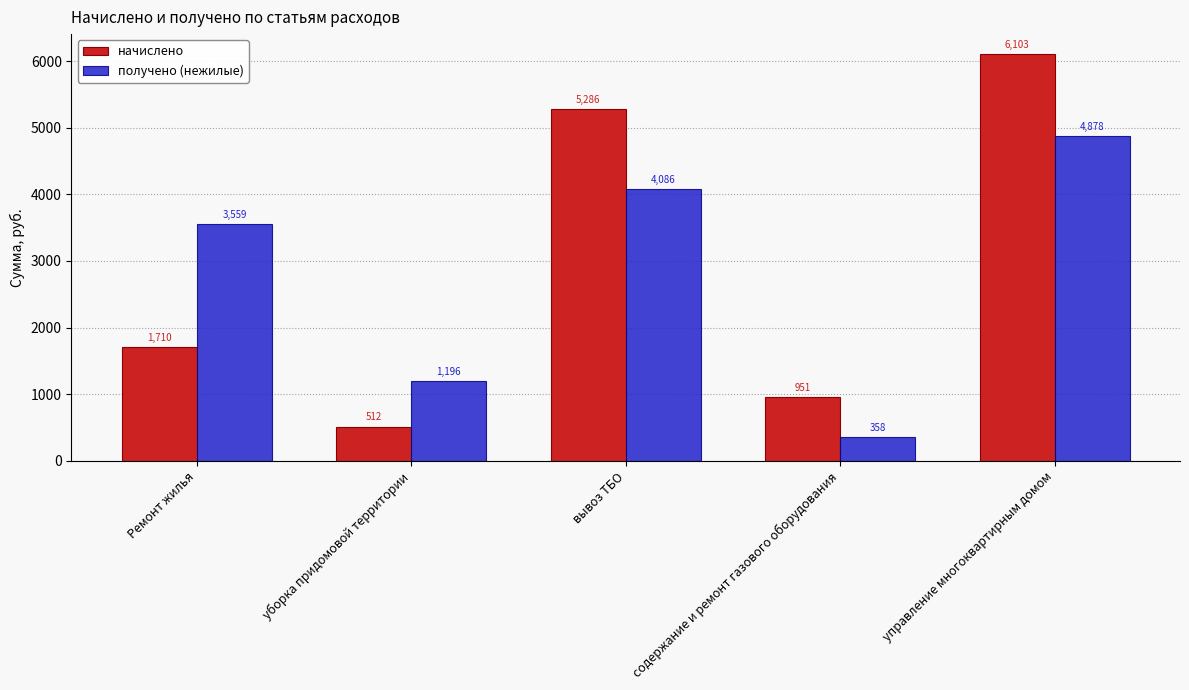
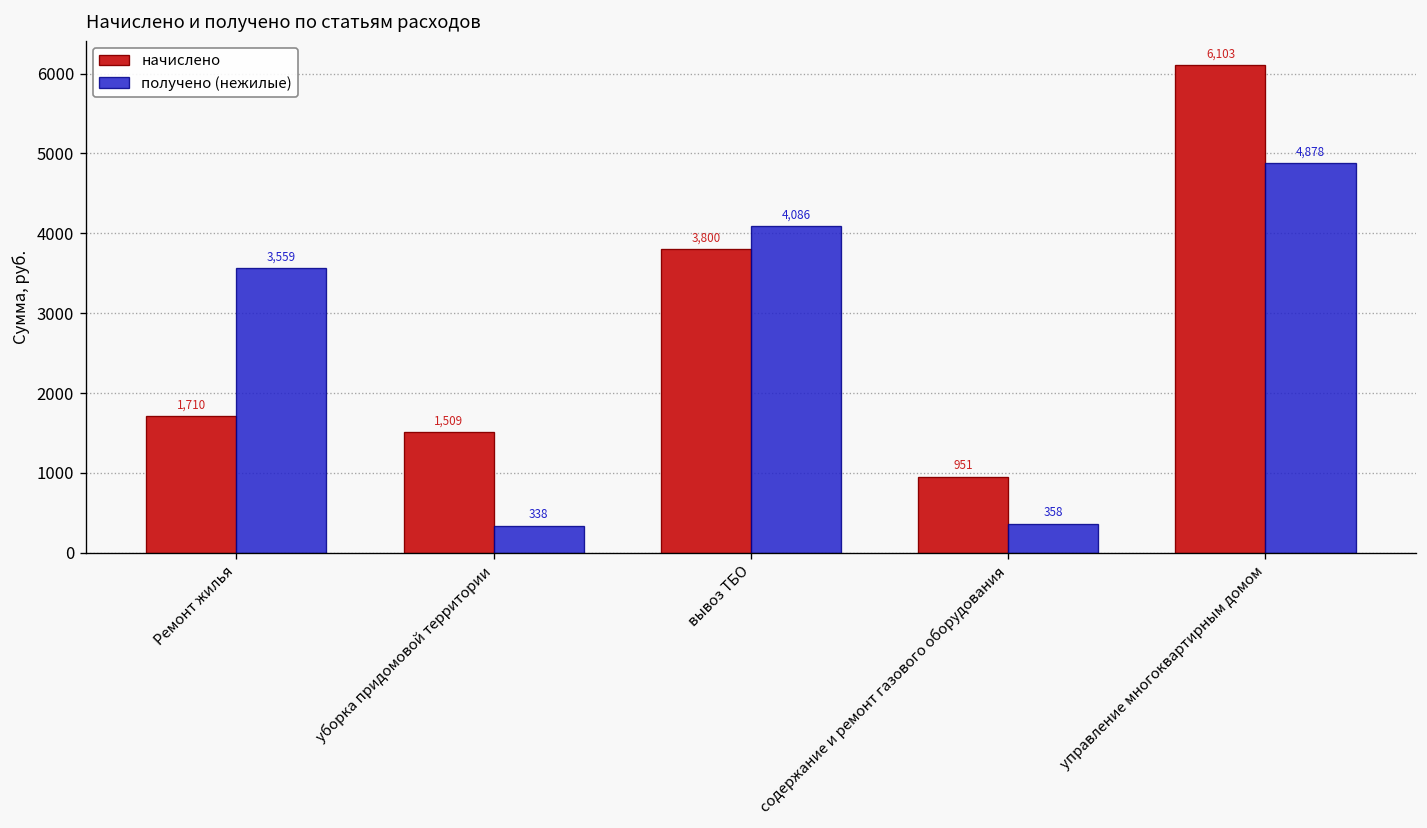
  {
    "начислено": {
      "Ремонт жилья": "1,710",
-     "уборка придомовой территории": "512",
-     "вывоз ТБО": "5,286",
+     "уборка придомовой территории": "1,509",
+     "вывоз ТБО": "3,800",
      "содержание и ремонт газового оборудования": "951",
      "управление многоквартирным домом": "6,103"
    },
    "получено (нежилые)": {
      "Ремонт жилья": "3,559",
-     "уборка придомовой территории": "1,196",
+     "уборка придомовой территории": "338",
      "вывоз ТБО": "4,086",
      "содержание и ремонт газового оборудования": "358",
      "управление многоквартирным домом": "4,878"
    }
  }
